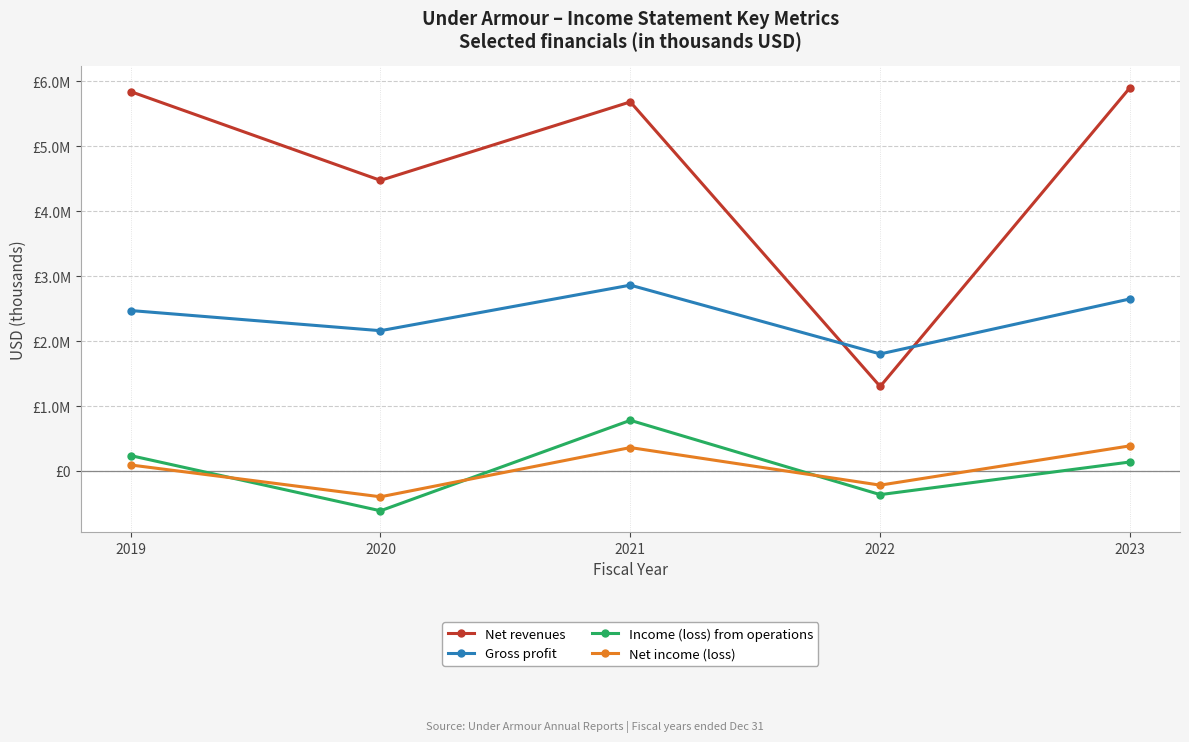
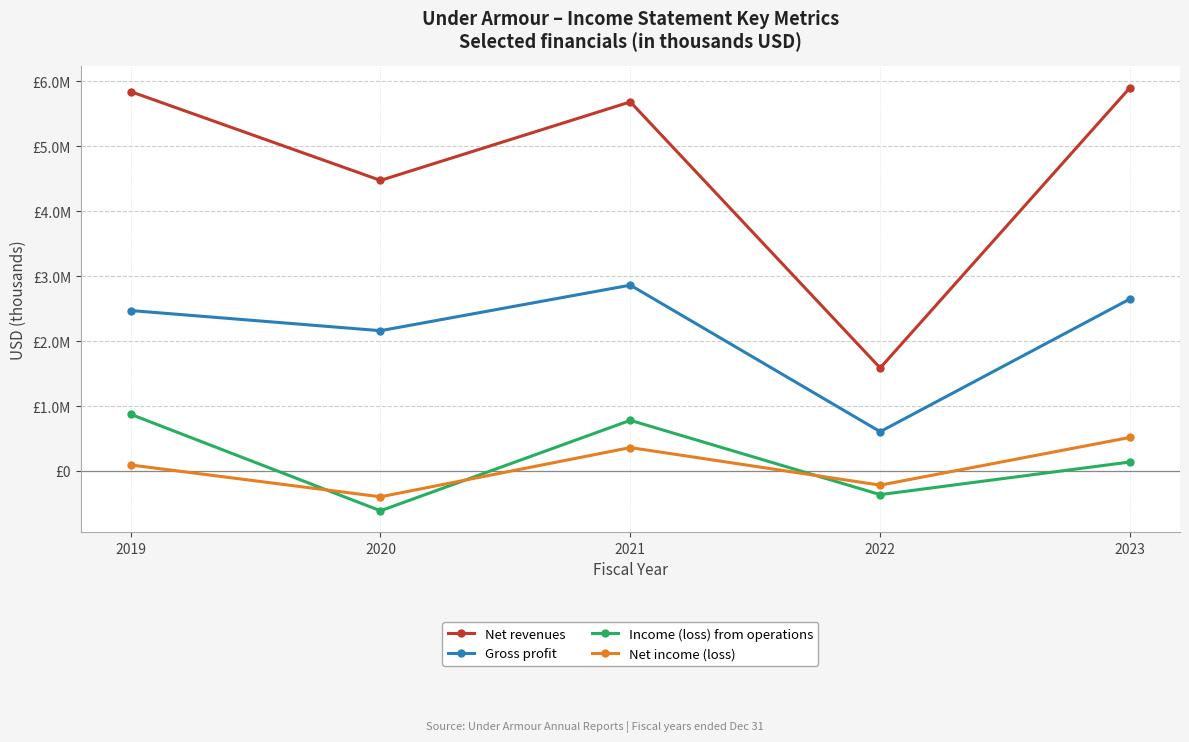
  {
    "Net revenues": {
      "2019": "£5800000",
      "2020": "£4500000",
      "2021": "£5700000",
-     "2022": "£1300000",
+     "2022": "£1600000",
      "2023": "£5900000"
    },
    "Gross profit": {
      "2019": "£2500000",
      "2020": "£2200000",
      "2021": "£2900000",
-     "2022": "£1800000",
+     "2022": "£600000",
      "2023": "£2600000"
    },
    "Income (loss) from operations": {
-     "2019": "£200000",
+     "2019": "£900000",
      "2020": "£-600000",
      "2021": "£800000",
      "2022": "£-400000",
      "2023": "£100000"
    },
    "Net income (loss)": {
      "2019": "£100000",
      "2020": "£-400000",
      "2021": "£400000",
      "2022": "£-200000",
-     "2023": "£400000"
+     "2023": "£500000"
    }
  }
